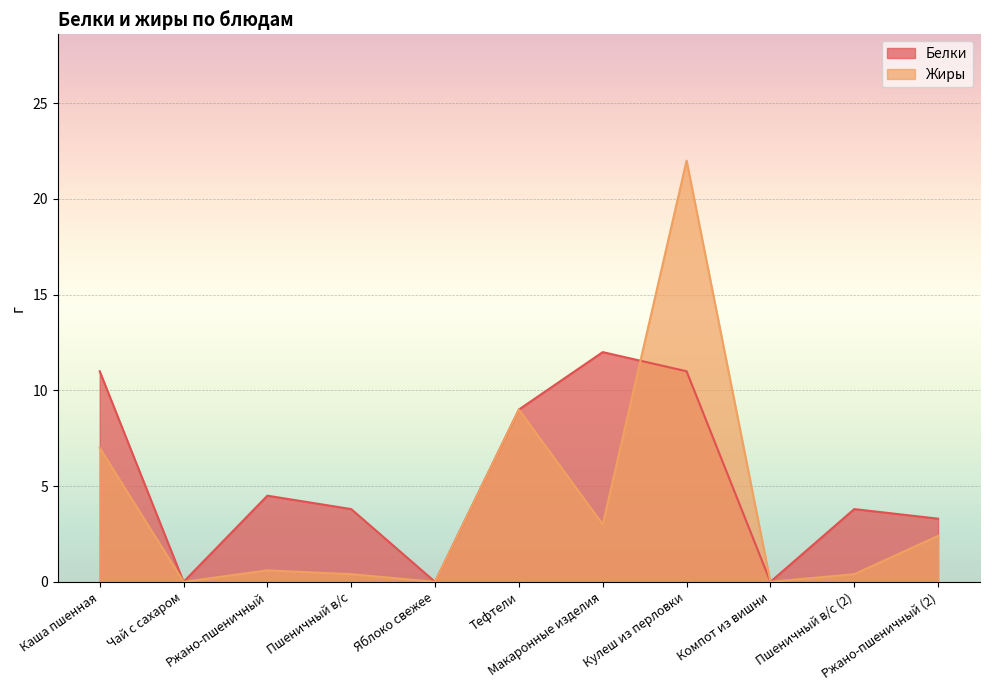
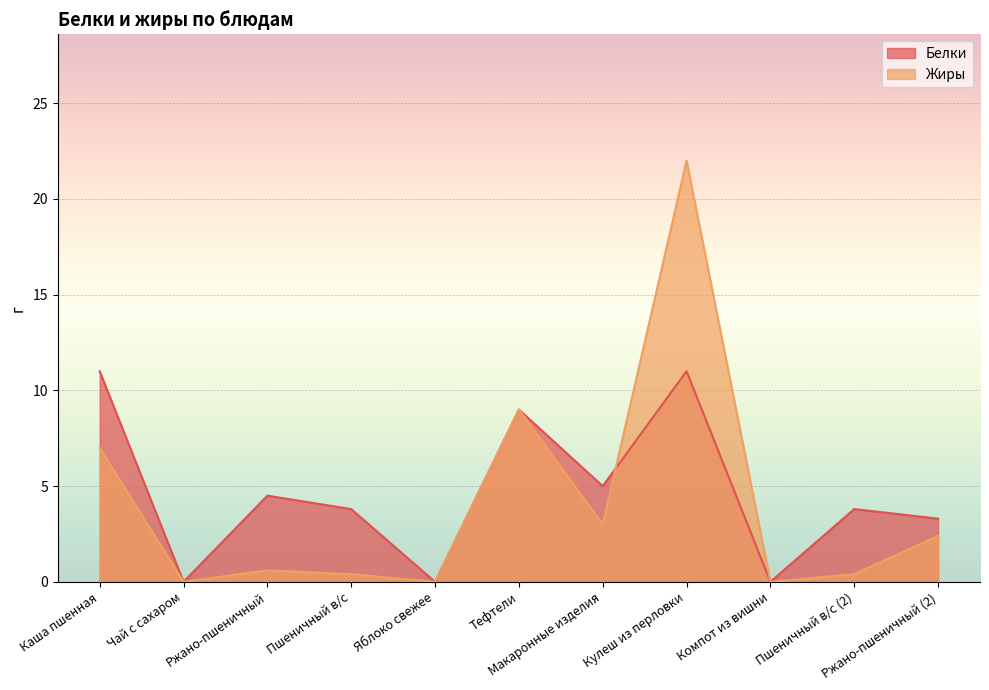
  {
    "Белки": {
      "Каша пшенная": 11,
      "Ржано-пшеничный": 4.5,
      "Пшеничный в/с": 3.8,
-     "Макаронные изделия": 12,
+     "Макаронные изделия": 5,
      "Кулеш из перловки": 11,
      "Пшеничный в/с (2)": 3.8,
      "Ржано-пшеничный (2)": 3.3
    },
    "Жиры": {
      "Каша пшенная": 7,
      "Ржано-пшеничный": 0.6,
      "Пшеничный в/с": 0.4,
      "Макаронные изделия": 3,
      "Кулеш из перловки": 22,
      "Пшеничный в/с (2)": 0.4,
      "Ржано-пшеничный (2)": 2.4
    }
  }
